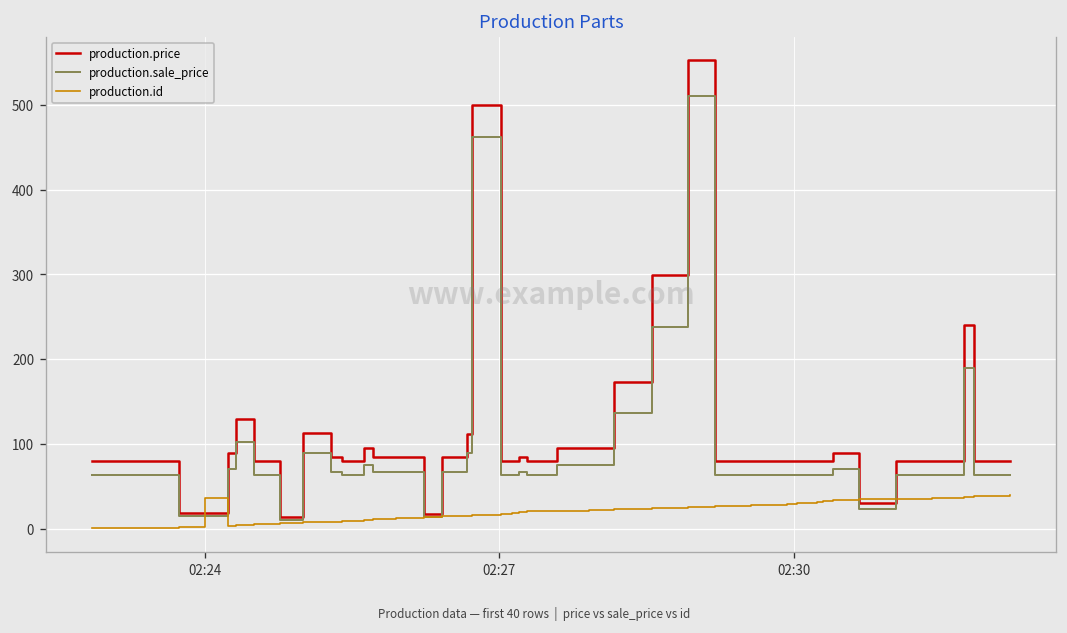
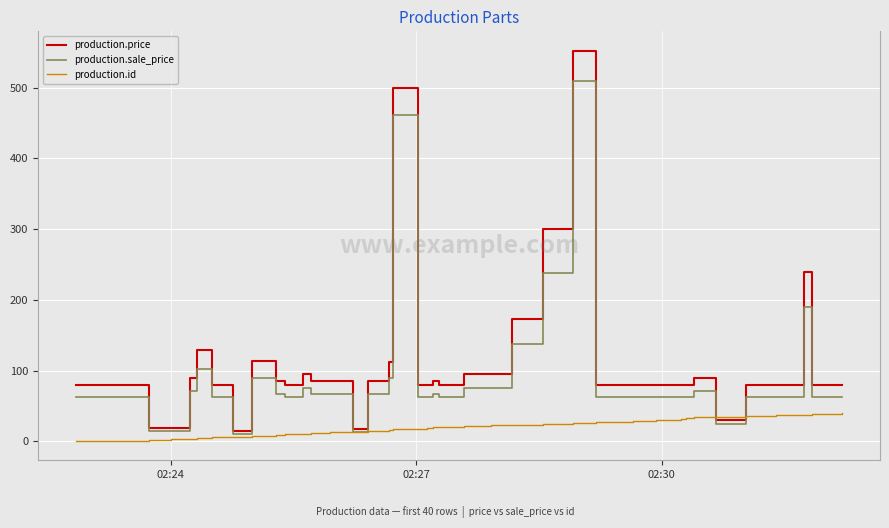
  {
    "production.price": {
      "02:24": 20
    },
    "production.sale_price": {
      "02:24": 10
    },
    "production.id": {
-     "02:24": 40
+     "02:24": 0
    }
  }
